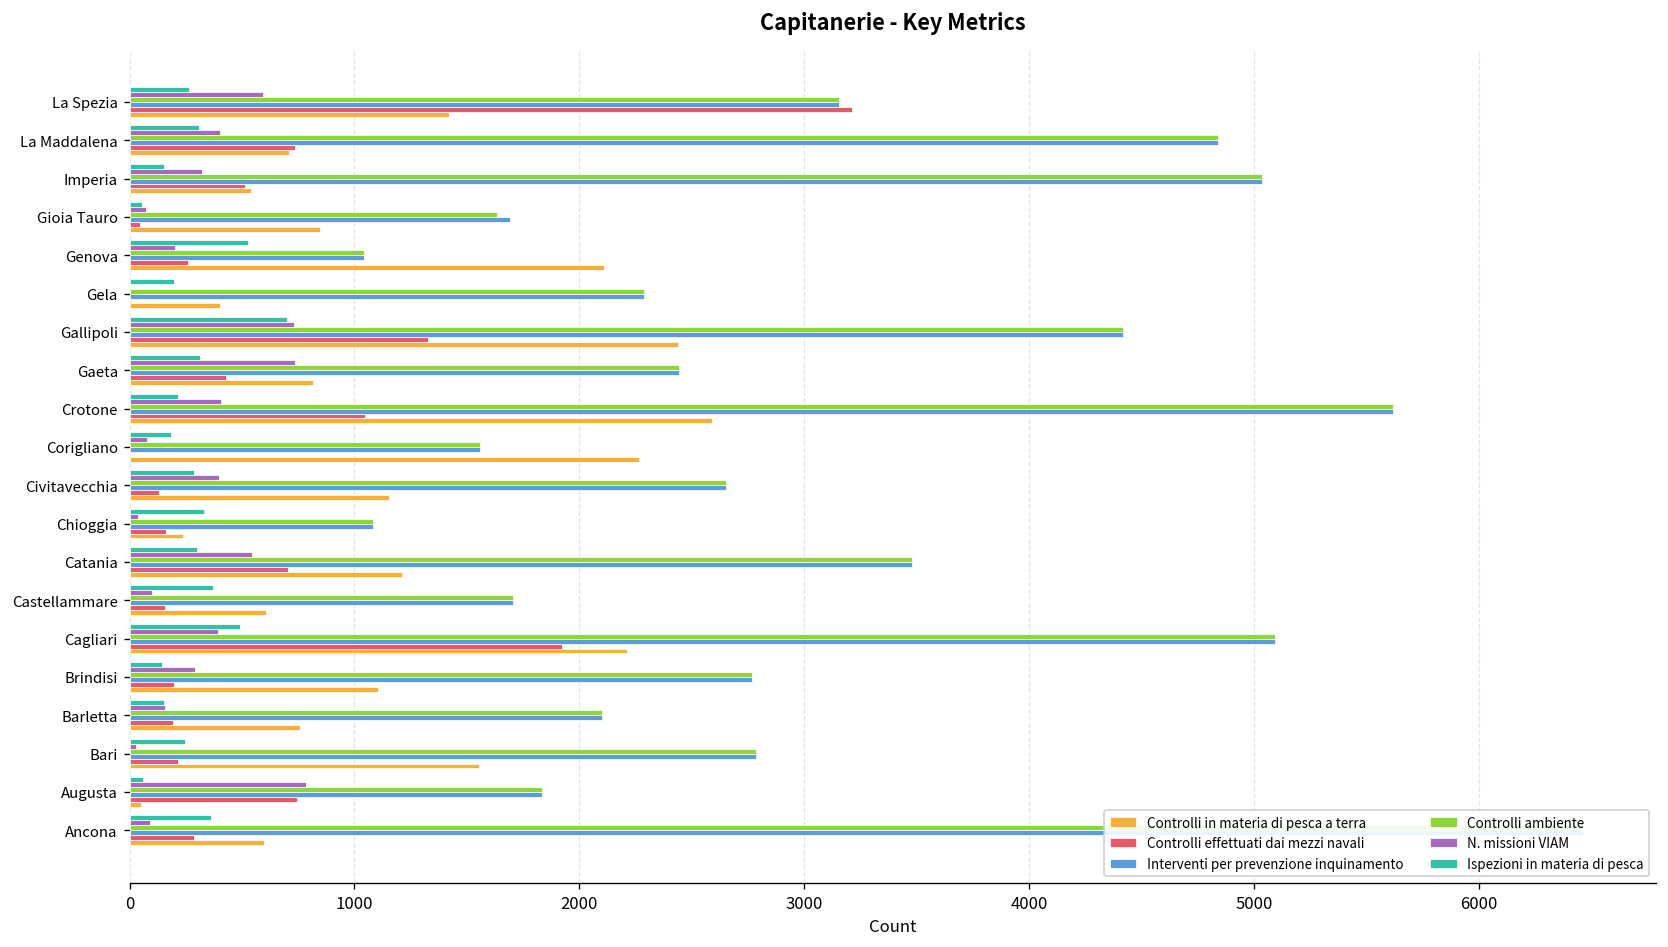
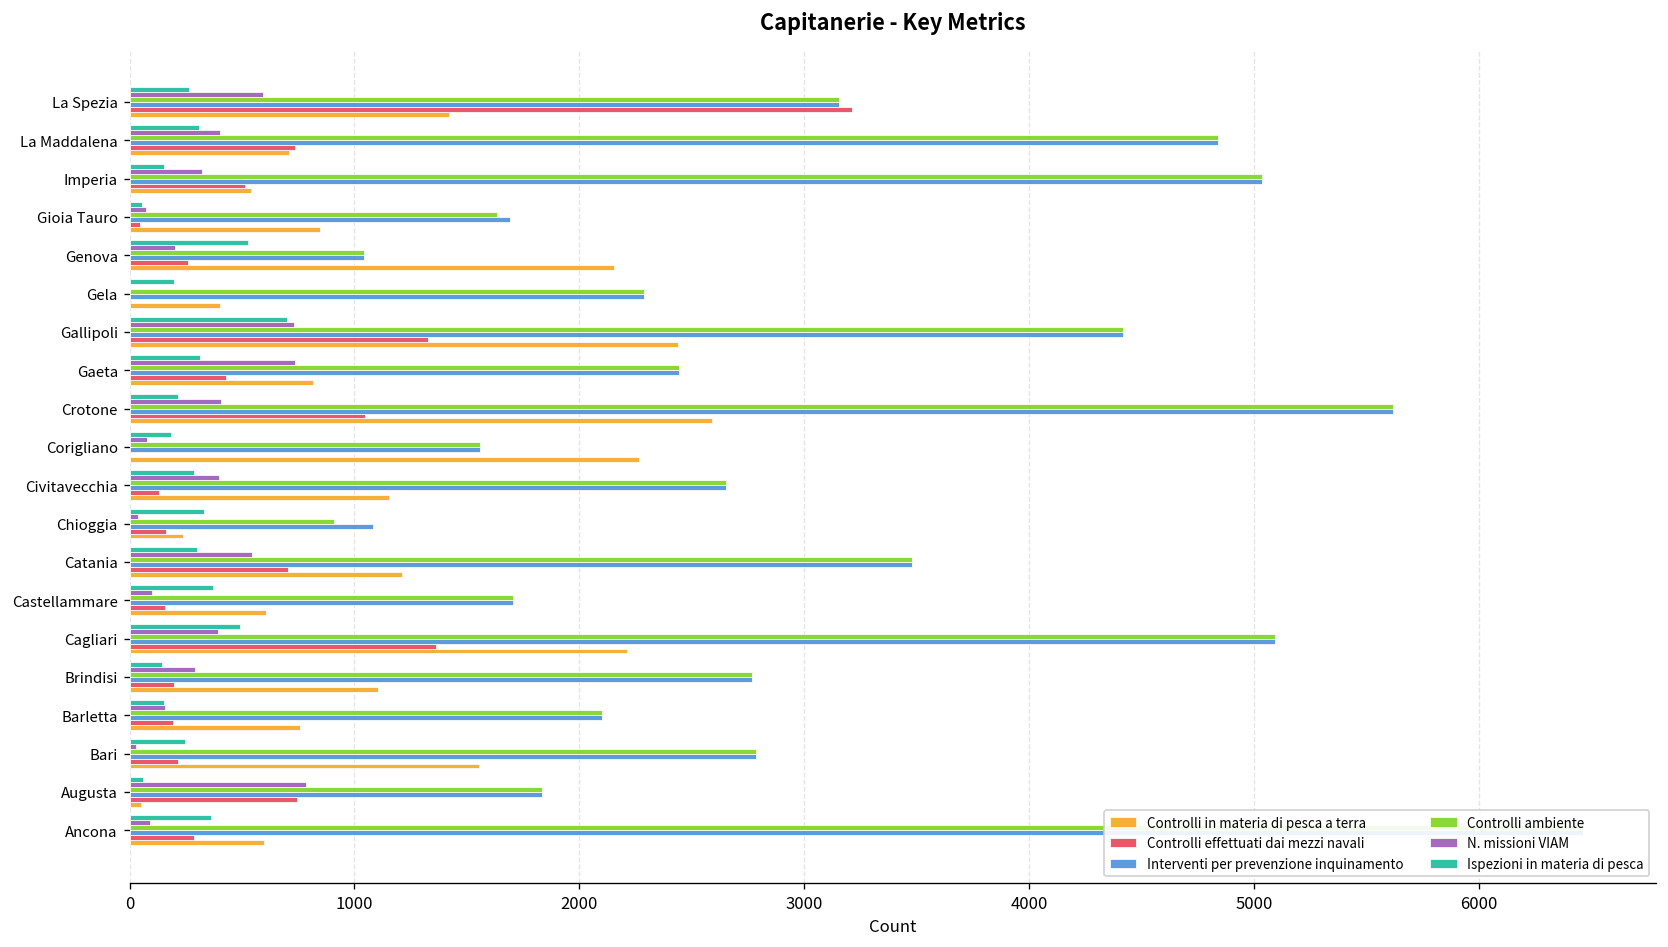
  {
    "Controlli in materia di pesca a terra": {
      "La Spezia": 1420,
      "La Maddalena": 710,
      "Imperia": 540,
      "Gioia Tauro": 850,
-     "Genova": 2110,
+     "Genova": 2160,
      "Gela": 400,
      "Gallipoli": 2440,
      "Gaeta": 820,
      "Crotone": 2590,
      "Corigliano": 2270,
      "Civitavecchia": 1150,
      "Chioggia": 240,
      "Catania": 1210,
      "Castellammare": 610,
      "Cagliari": 2210,
      "Brindisi": 1100,
      "Barletta": 760,
      "Bari": 1550,
      "Augusta": 50,
      "Ancona": 600
    },
    "Controlli effettuati dai mezzi navali": {
      "La Spezia": 3210,
      "La Maddalena": 740,
      "Imperia": 510,
      "Gioia Tauro": 50,
      "Genova": 260,
      "Gallipoli": 1330,
      "Gaeta": 430,
      "Crotone": 1050,
      "Civitavecchia": 130,
      "Chioggia": 160,
      "Catania": 700,
      "Castellammare": 160,
-     "Cagliari": 1920,
+     "Cagliari": 1360,
      "Brindisi": 200,
      "Barletta": 200,
      "Bari": 220,
      "Augusta": 750,
      "Ancona": 290
    },
    "Interventi per prevenzione inquinamento": {
      "La Spezia": 3150,
      "La Maddalena": 4840,
      "Imperia": 5040,
      "Gioia Tauro": 1690,
      "Genova": 1040,
      "Gela": 2290,
      "Gallipoli": 4420,
      "Gaeta": 2440,
      "Crotone": 5620,
      "Corigliano": 1560,
      "Civitavecchia": 2650,
      "Chioggia": 1080,
      "Catania": 3480,
      "Castellammare": 1710,
      "Cagliari": 5100,
      "Brindisi": 2770,
      "Barletta": 2100,
      "Bari": 2790,
      "Augusta": 1840
    },
    "Controlli ambiente": {
      "La Spezia": 3150,
      "La Maddalena": 4840,
      "Imperia": 5040,
      "Gioia Tauro": 1630,
      "Genova": 1040,
      "Gela": 2290,
      "Gallipoli": 4420,
      "Gaeta": 2440,
      "Crotone": 5620,
      "Corigliano": 1560,
      "Civitavecchia": 2650,
-     "Chioggia": 1080,
+     "Chioggia": 910,
      "Catania": 3480,
      "Castellammare": 1710,
      "Cagliari": 5100,
      "Brindisi": 2770,
      "Barletta": 2100,
      "Bari": 2790,
      "Augusta": 1840
    },
    "N. missioni VIAM": {
      "La Spezia": 590,
      "La Maddalena": 400,
      "Imperia": 320,
      "Gioia Tauro": 80,
      "Genova": 200,
      "Gallipoli": 730,
      "Gaeta": 740,
      "Crotone": 410,
      "Corigliano": 80,
      "Civitavecchia": 400,
      "Chioggia": 40,
      "Catania": 550,
      "Castellammare": 100,
      "Cagliari": 390,
      "Brindisi": 290,
      "Barletta": 160,
      "Bari": 30,
      "Augusta": 780,
      "Ancona": 90
    },
    "Ispezioni in materia di pesca": {
      "La Spezia": 270,
      "La Maddalena": 310,
      "Imperia": 150,
      "Gioia Tauro": 50,
      "Genova": 530,
      "Gela": 200,
      "Gallipoli": 700,
      "Gaeta": 310,
      "Crotone": 210,
      "Corigliano": 190,
      "Civitavecchia": 290,
      "Chioggia": 330,
      "Catania": 300,
      "Castellammare": 370,
      "Cagliari": 490,
      "Brindisi": 140,
      "Barletta": 150,
      "Bari": 250,
      "Augusta": 60,
      "Ancona": 360
    }
  }
